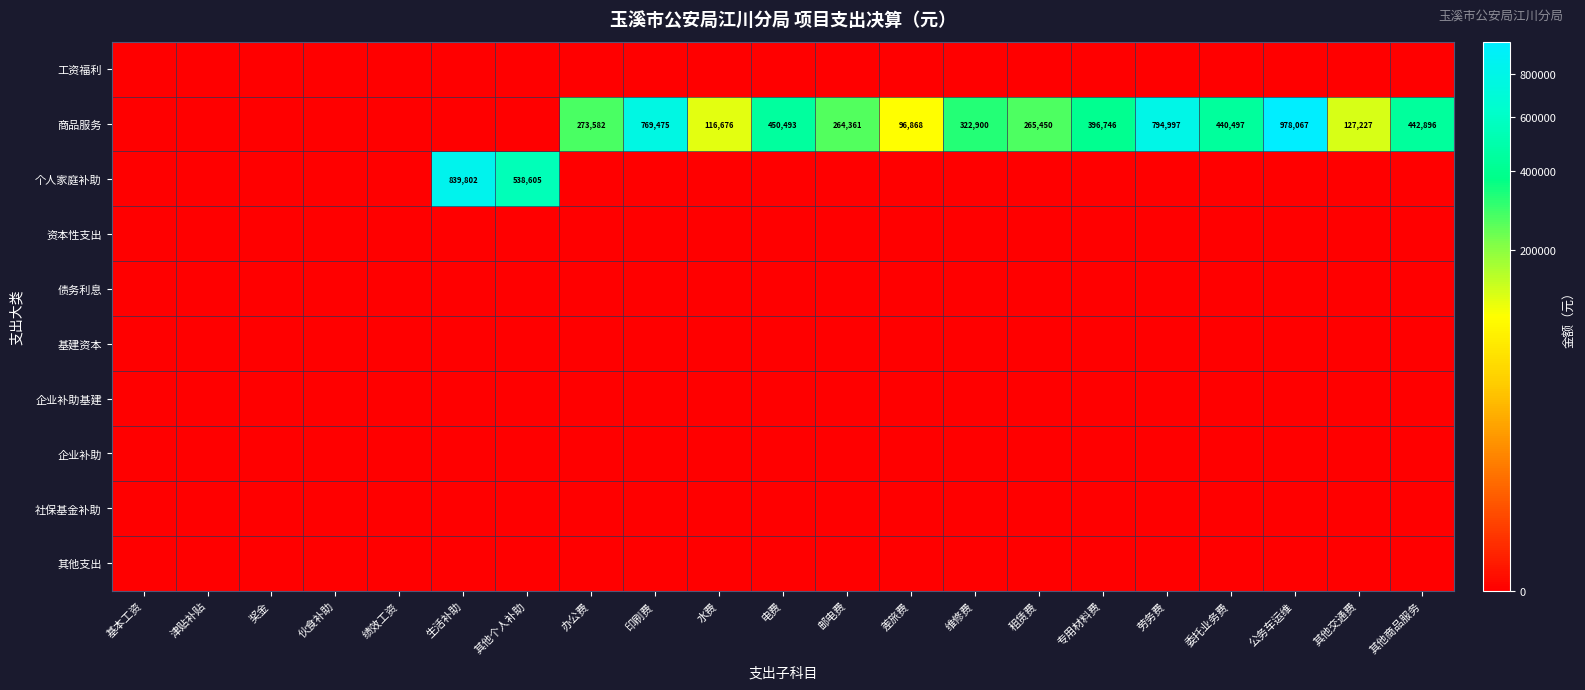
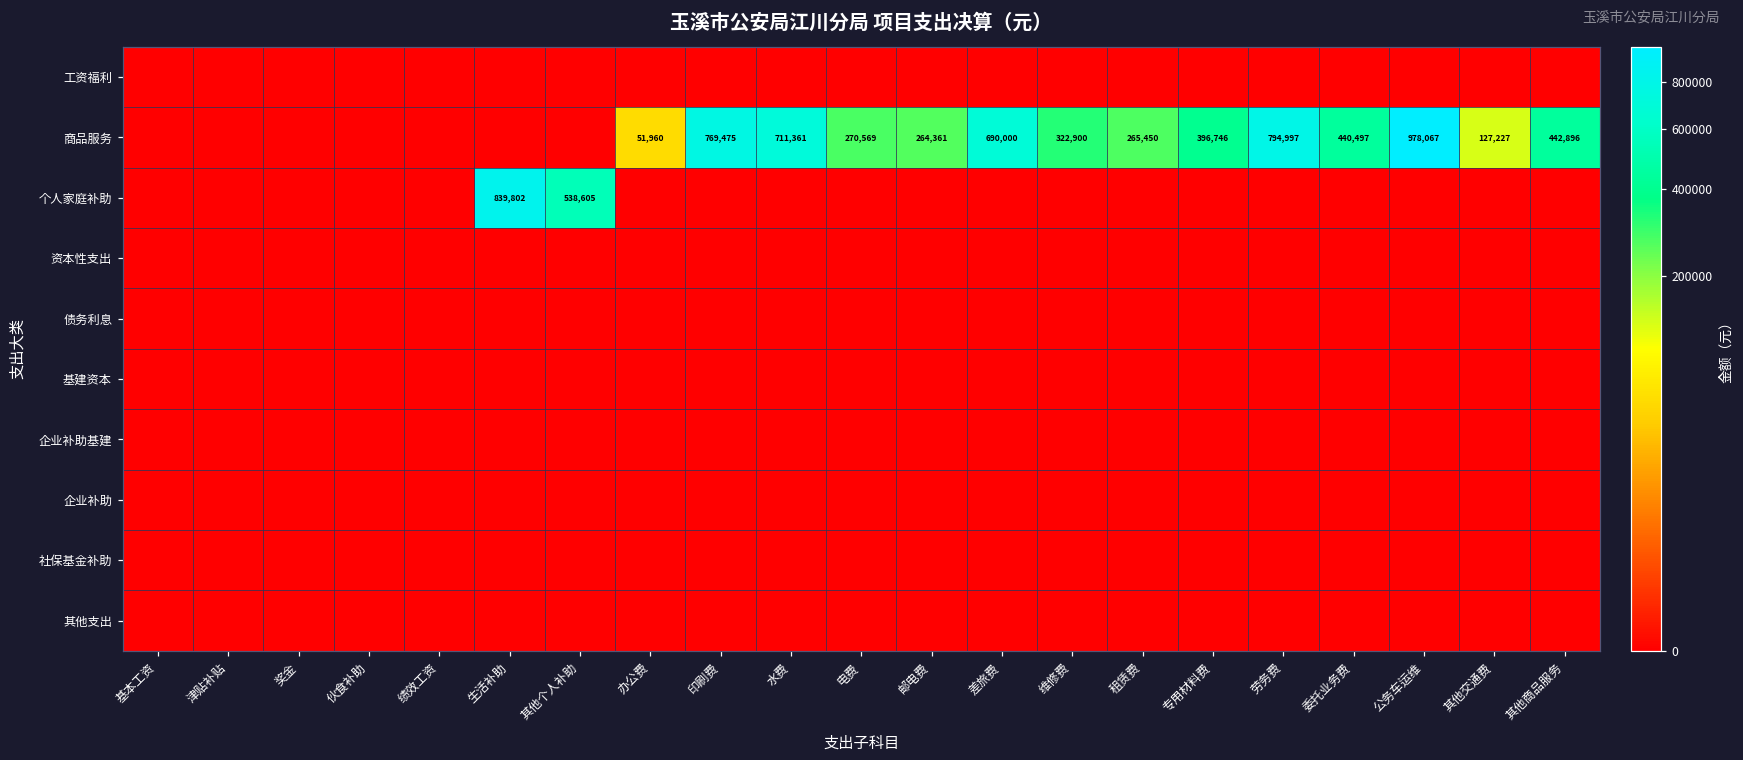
  {
    "商品服务": {
-     "办公费": "273,582",
+     "办公费": "51,960",
      "印刷费": "769,475",
-     "水费": "116,676",
-     "电费": "450,493",
+     "水费": "711,361",
+     "电费": "270,569",
      "邮电费": "264,361",
-     "差旅费": "96,868",
+     "差旅费": "690,000",
      "维修费": "322,900",
      "租赁费": "265,450",
      "专用材料费": "396,746",
      "劳务费": "794,997",
      "委托业务费": "440,497",
      "公务车运维": "978,067",
      "其他交通费": "127,227",
      "其他商品服务": "442,896"
    },
    "个人家庭补助": {
      "生活补助": "839,802",
      "其他个人补助": "538,605"
    }
  }
